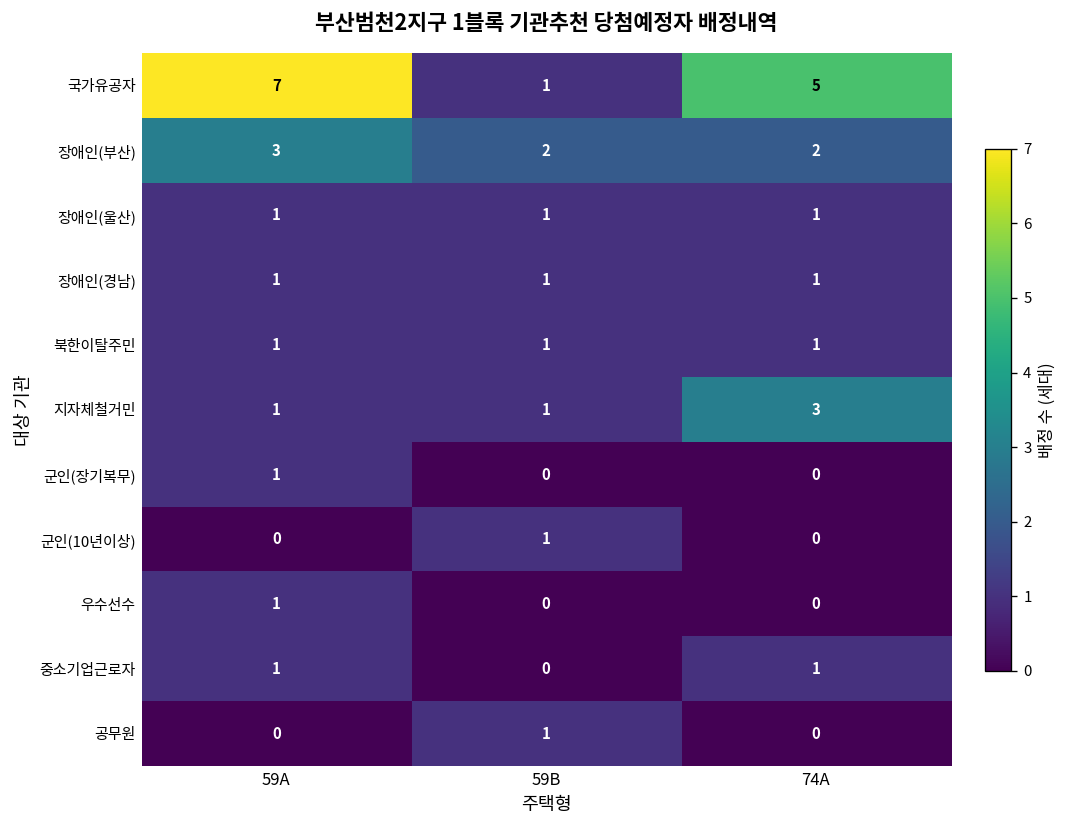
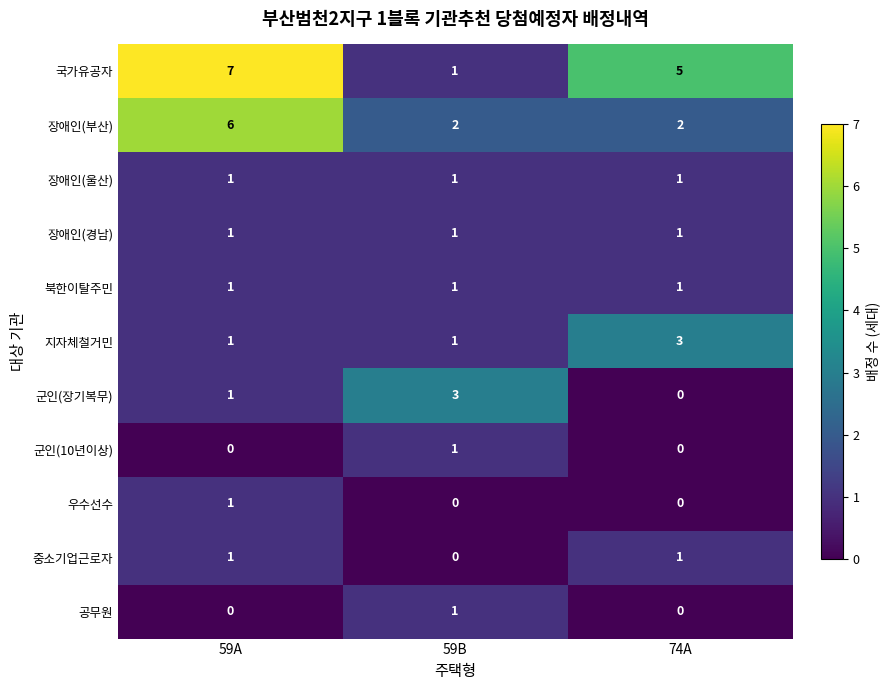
  {
    "국가유공자": {
      "59A": 7,
      "59B": 1,
      "74A": 5
    },
    "장애인(부산)": {
-     "59A": 3,
+     "59A": 6,
      "59B": 2,
      "74A": 2
    },
    "장애인(울산)": {
      "59A": 1,
      "59B": 1,
      "74A": 1
    },
    "장애인(경남)": {
      "59A": 1,
      "59B": 1,
      "74A": 1
    },
    "북한이탈주민": {
      "59A": 1,
      "59B": 1,
      "74A": 1
    },
    "지자체철거민": {
      "59A": 1,
      "59B": 1,
      "74A": 3
    },
    "군인(장기복무)": {
      "59A": 1,
-     "59B": 0,
+     "59B": 3,
      "74A": 0
    },
    "군인(10년이상)": {
      "59A": 0,
      "59B": 1,
      "74A": 0
    },
    "우수선수": {
      "59A": 1,
      "59B": 0,
      "74A": 0
    },
    "중소기업근로자": {
      "59A": 1,
      "59B": 0,
      "74A": 1
    },
    "공무원": {
      "59A": 0,
      "59B": 1,
      "74A": 0
    }
  }
